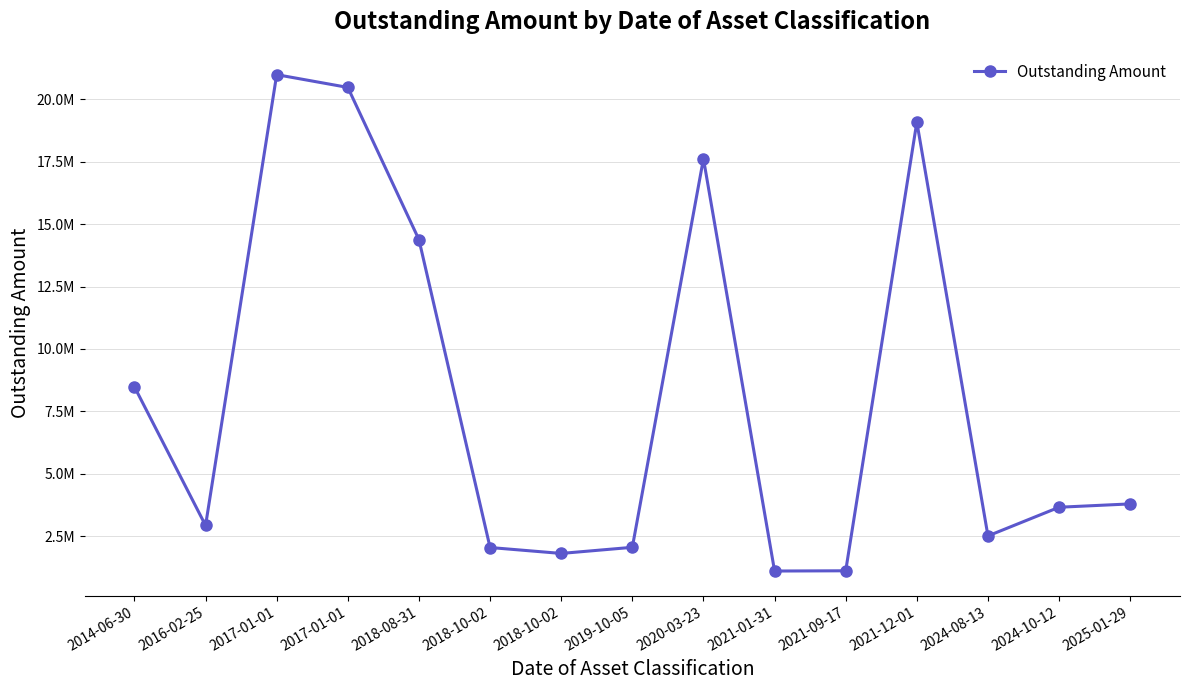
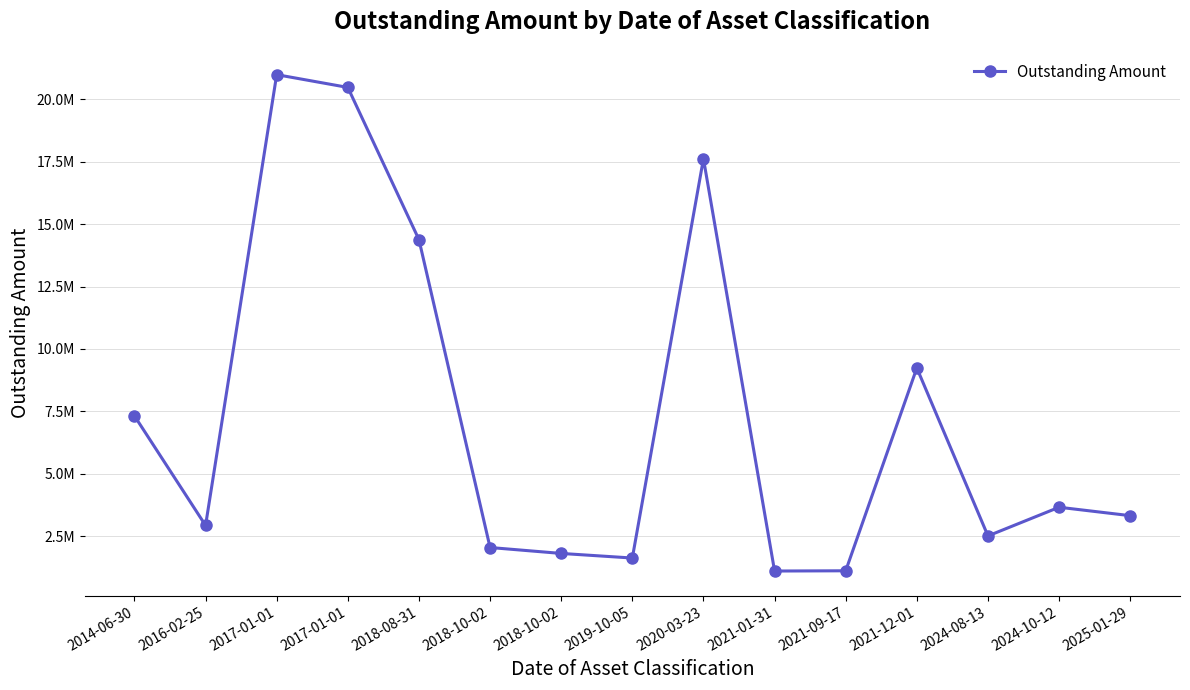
  {
-   "2014-06-30": 8500000,
+   "2014-06-30": 7300000,
    "2016-02-25": 2900000,
    "2018-08-31": 14400000,
-   "2019-10-05": 2100000,
+   "2019-10-05": 1600000,
    "2020-03-23": 17600000,
    "2021-01-31": 1100000,
    "2021-09-17": 1100000,
-   "2021-12-01": 19100000,
+   "2021-12-01": 9200000,
    "2024-08-13": 2500000,
    "2024-10-12": 3700000,
-   "2025-01-29": 3800000
+   "2025-01-29": 3300000
  }
